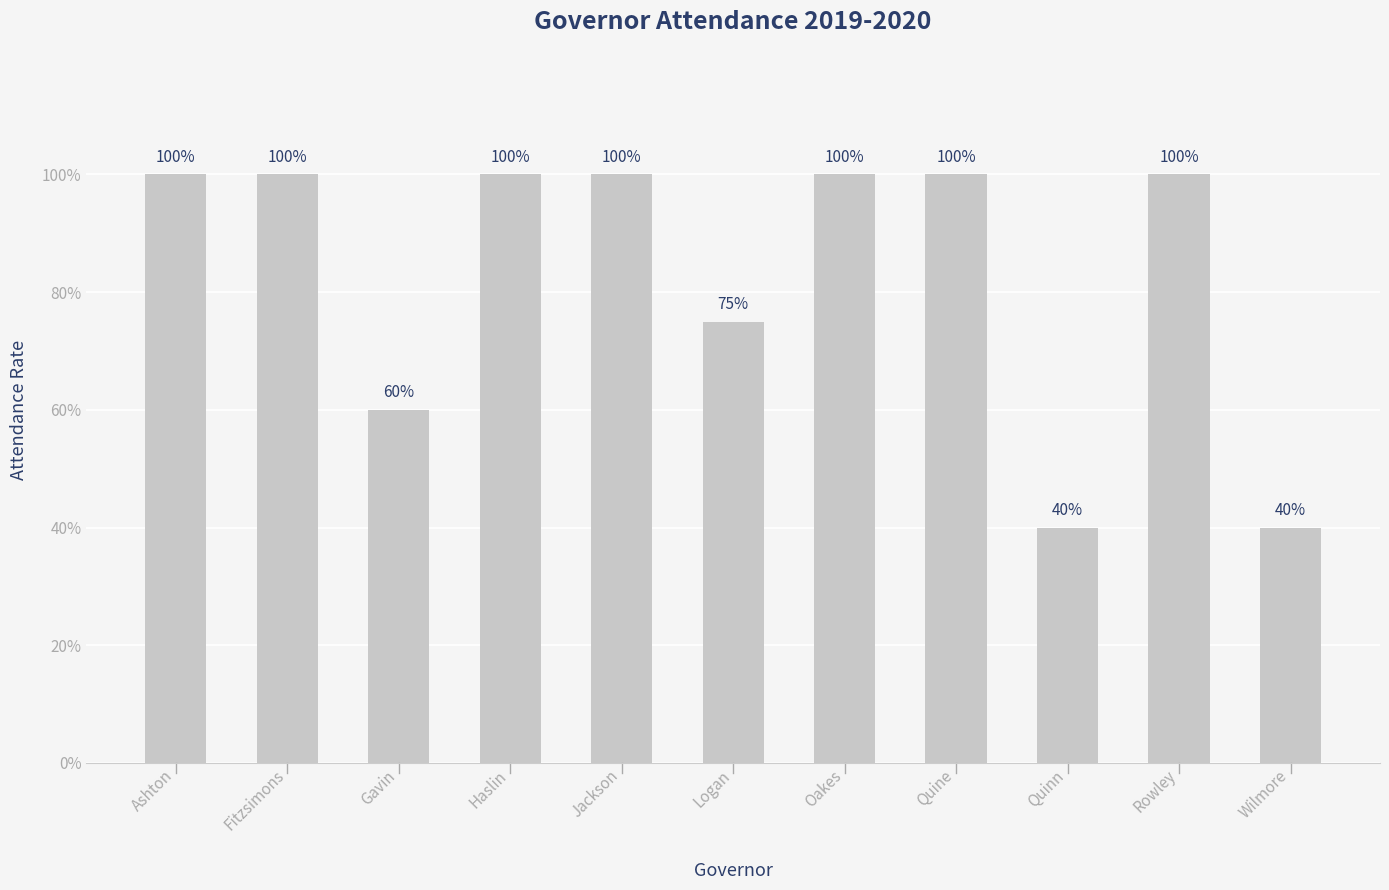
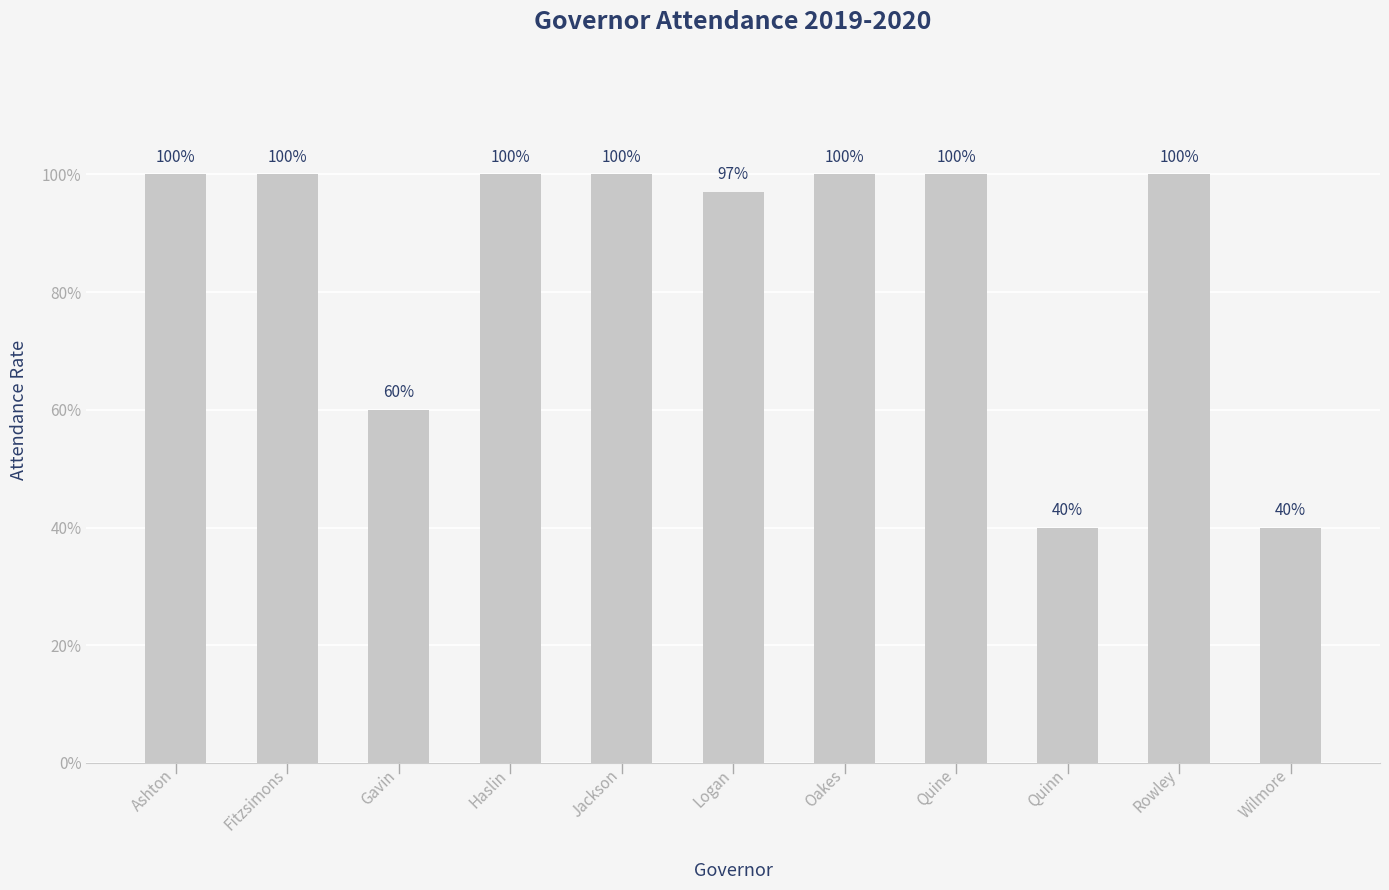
  {
    "Ashton": "100%",
    "Fitzsimons": "100%",
    "Gavin": "60%",
    "Haslin": "100%",
    "Jackson": "100%",
-   "Logan": "75%",
+   "Logan": "97%",
    "Oakes": "100%",
    "Quine": "100%",
    "Quinn": "40%",
    "Rowley": "100%",
    "Wilmore": "40%"
  }
